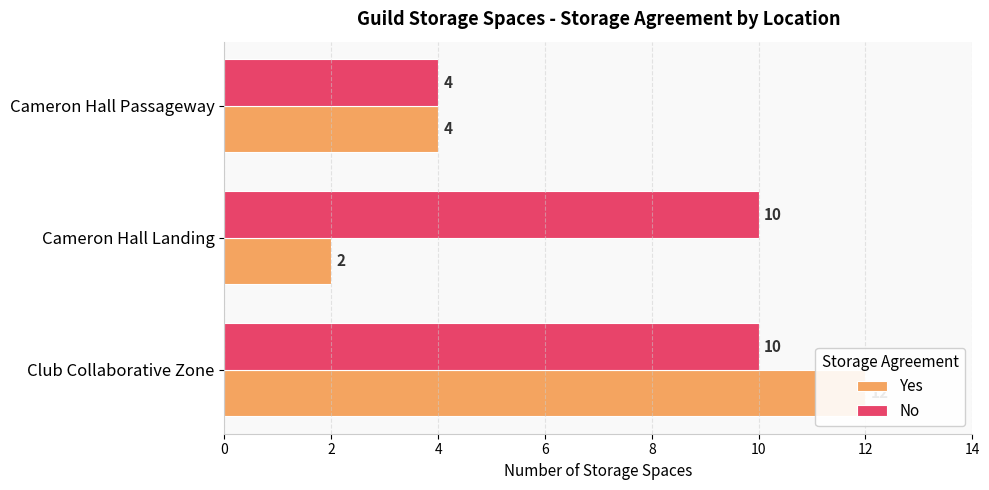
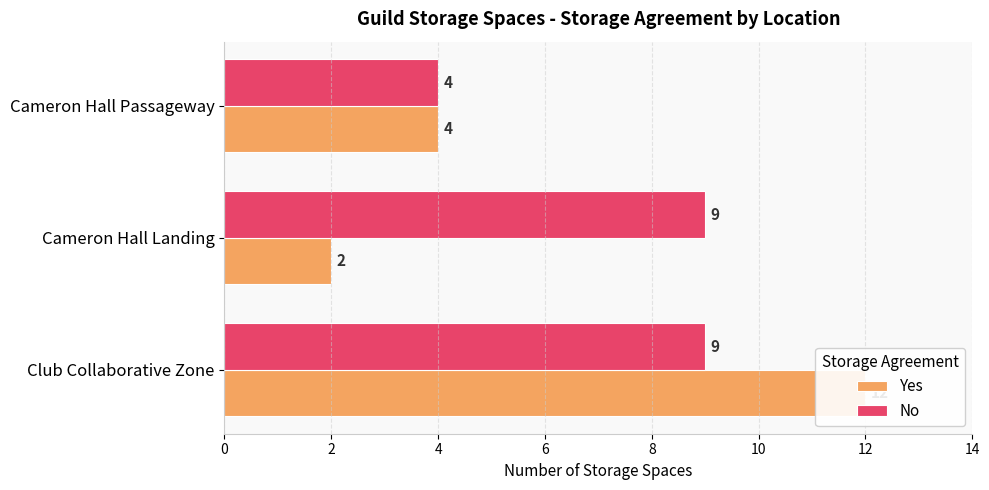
  {
    "Yes": {
      "Cameron Hall Passageway": 4,
      "Cameron Hall Landing": 2
    },
    "No": {
      "Cameron Hall Passageway": 4,
-     "Cameron Hall Landing": 10,
-     "Club Collaborative Zone": 10
+     "Cameron Hall Landing": 9,
+     "Club Collaborative Zone": 9
    }
  }
